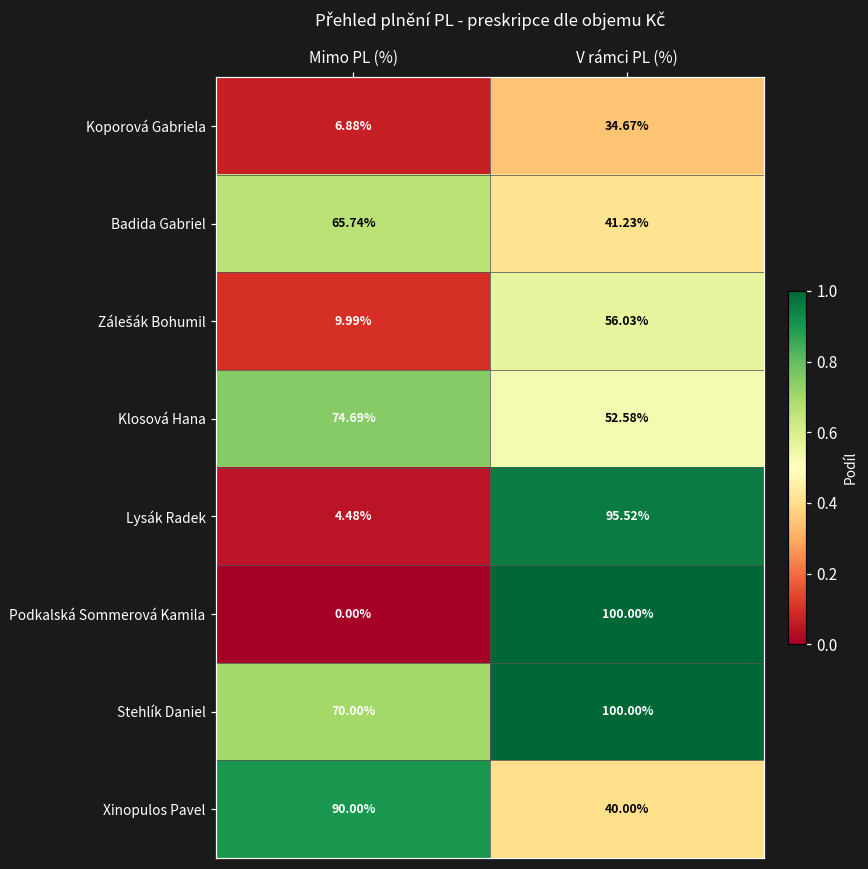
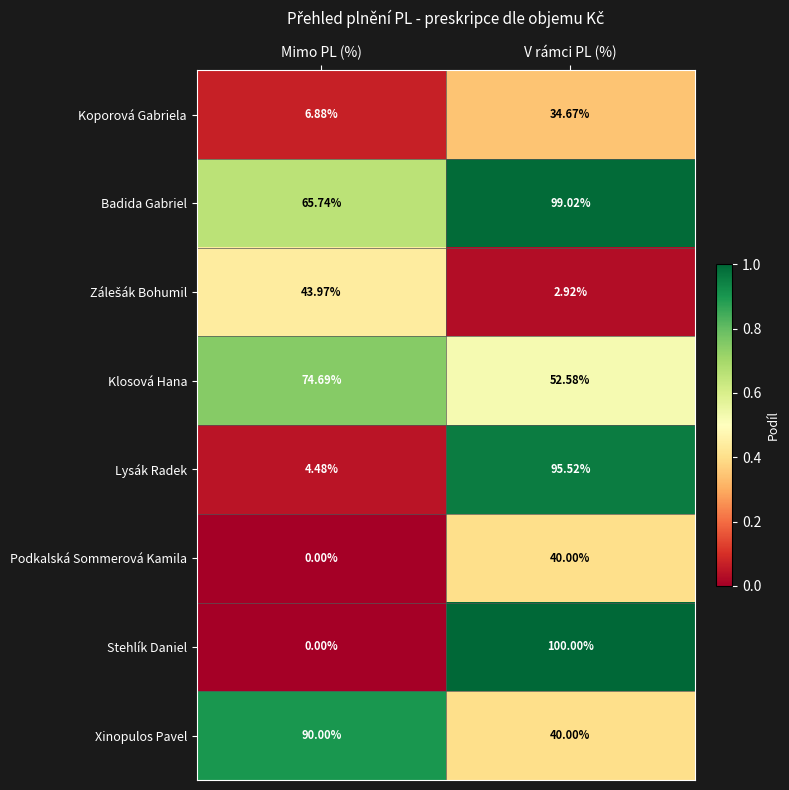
  {
    "Koporová Gabriela": {
      "Mimo PL (%)": "6.88%",
      "V rámci PL (%)": "34.67%"
    },
    "Badida Gabriel": {
      "Mimo PL (%)": "65.74%",
-     "V rámci PL (%)": "41.23%"
+     "V rámci PL (%)": "99.02%"
    },
    "Zálešák Bohumil": {
-     "Mimo PL (%)": "9.99%",
-     "V rámci PL (%)": "56.03%"
+     "Mimo PL (%)": "43.97%",
+     "V rámci PL (%)": "2.92%"
    },
    "Klosová Hana": {
      "Mimo PL (%)": "74.69%",
      "V rámci PL (%)": "52.58%"
    },
    "Lysák Radek": {
      "Mimo PL (%)": "4.48%",
      "V rámci PL (%)": "95.52%"
    },
    "Podkalská Sommerová Kamila": {
      "Mimo PL (%)": "0.00%",
-     "V rámci PL (%)": "100.00%"
+     "V rámci PL (%)": "40.00%"
    },
    "Stehlík Daniel": {
-     "Mimo PL (%)": "70.00%",
+     "Mimo PL (%)": "0.00%",
      "V rámci PL (%)": "100.00%"
    },
    "Xinopulos Pavel": {
      "Mimo PL (%)": "90.00%",
      "V rámci PL (%)": "40.00%"
    }
  }
